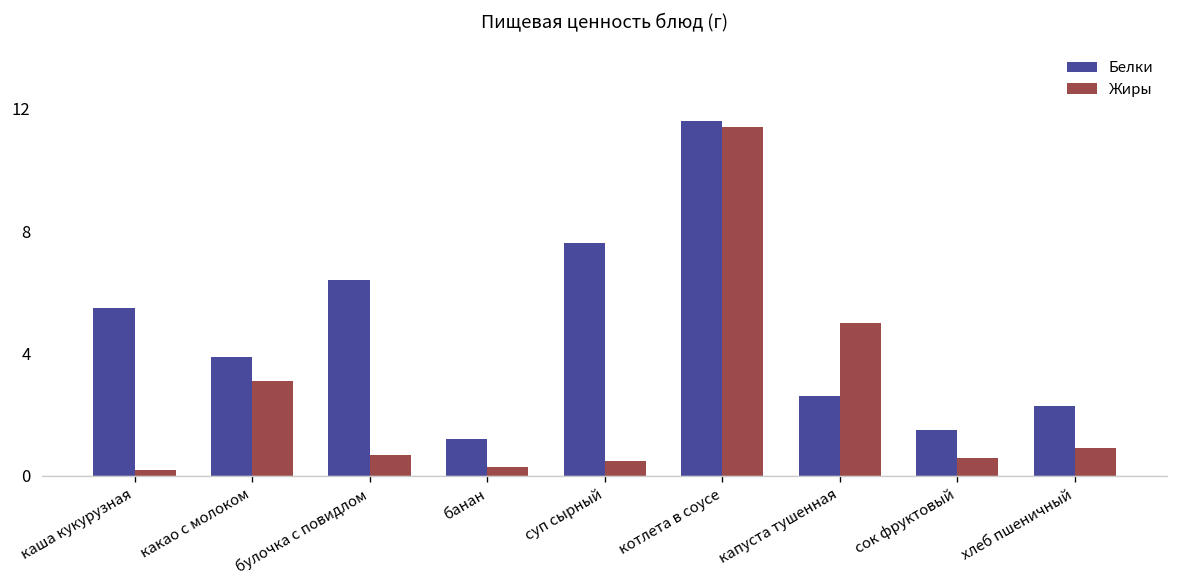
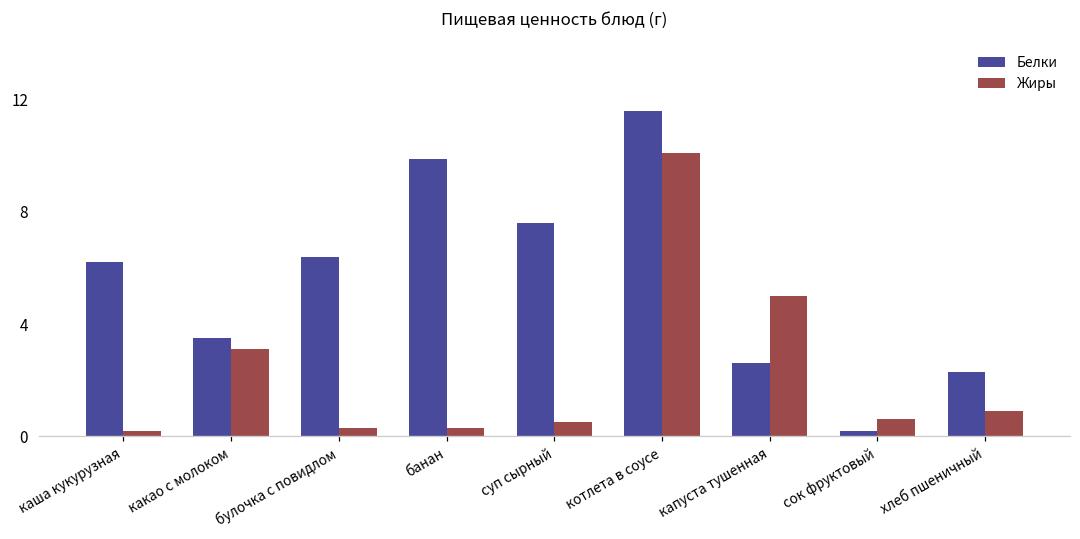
  {
    "Белки": {
-     "каша кукурузная": 5.5,
-     "какао с молоком": 3.9,
+     "каша кукурузная": 6.2,
+     "какао с молоком": 3.5,
      "булочка с повидлом": 6.4,
-     "банан": 1.2,
+     "банан": 9.9,
      "суп сырный": 7.6,
      "котлета в соусе": 11.6,
      "капуста тушенная": 2.6,
-     "сок фруктовый": 1.5,
+     "сок фруктовый": 0.2,
      "хлеб пшеничный": 2.3
    },
    "Жиры": {
      "каша кукурузная": 0.2,
      "какао с молоком": 3.1,
-     "булочка с повидлом": 0.7,
+     "булочка с повидлом": 0.3,
      "банан": 0.3,
      "суп сырный": 0.5,
-     "котлета в соусе": 11.4,
+     "котлета в соусе": 10.1,
      "капуста тушенная": 5.0,
      "сок фруктовый": 0.6,
      "хлеб пшеничный": 0.9
    }
  }
